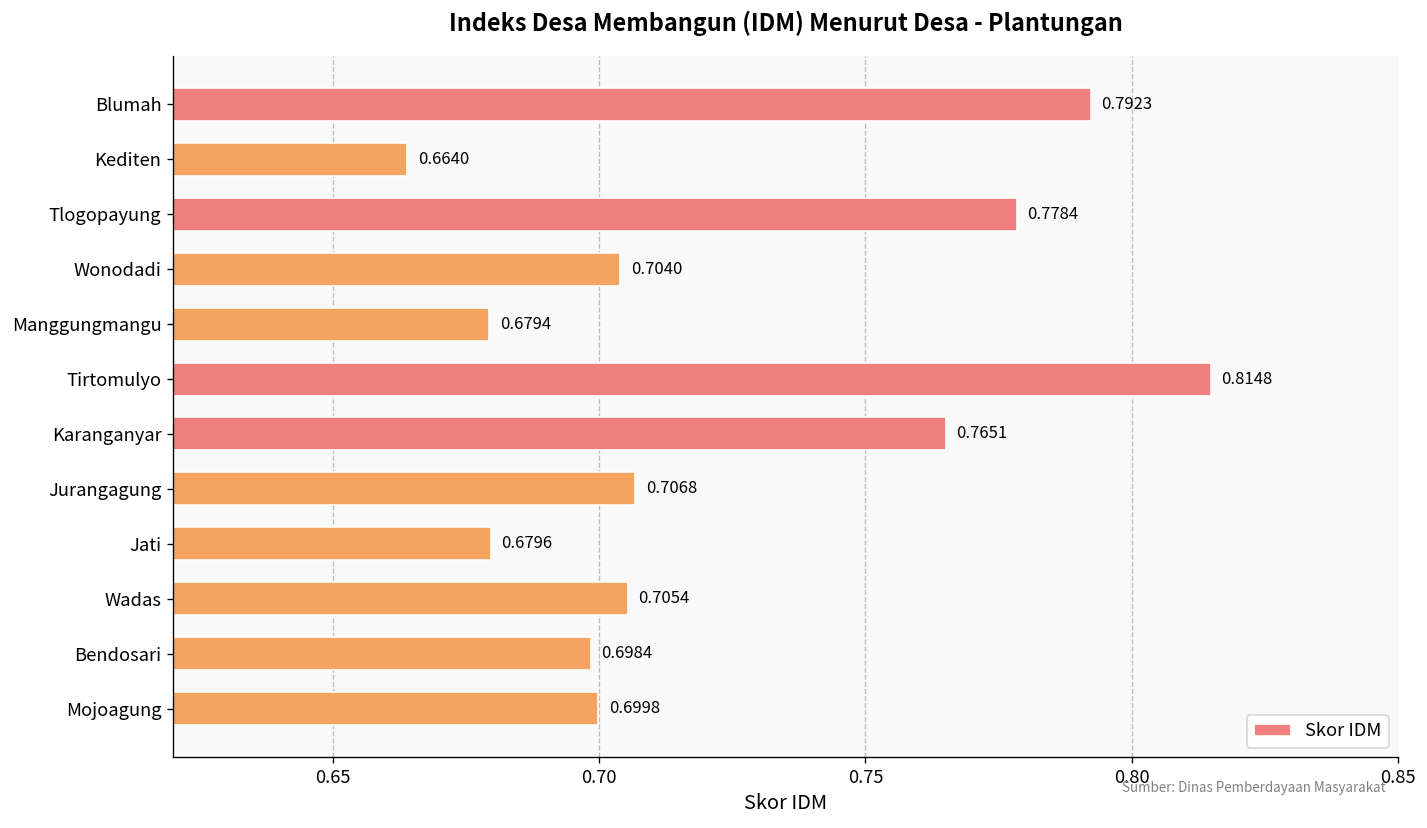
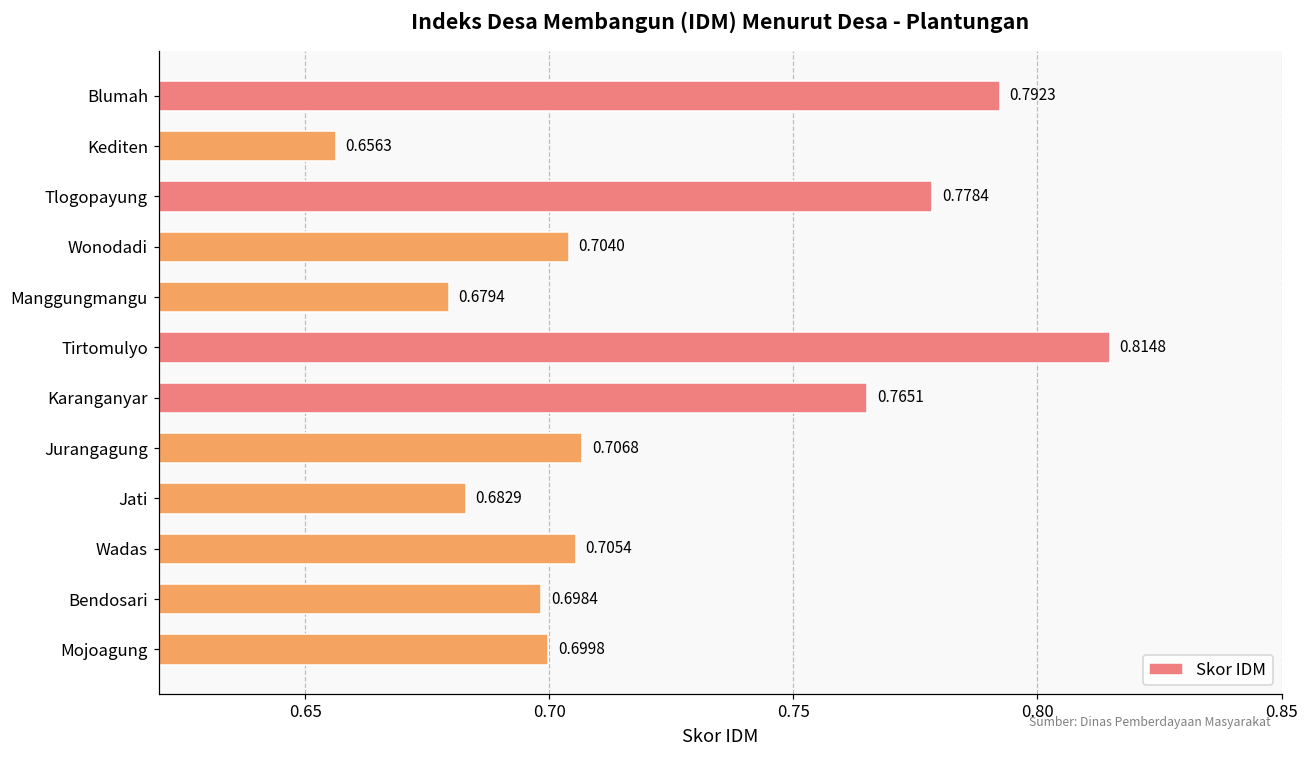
  {
    "Blumah": 0.7923,
-   "Kediten": 0.6640,
+   "Kediten": 0.6563,
    "Tlogopayung": 0.7784,
    "Wonodadi": 0.7040,
    "Manggungmangu": 0.6794,
    "Tirtomulyo": 0.8148,
    "Karanganyar": 0.7651,
    "Jurangagung": 0.7068,
-   "Jati": 0.6796,
+   "Jati": 0.6829,
    "Wadas": 0.7054,
    "Bendosari": 0.6984,
    "Mojoagung": 0.6998
  }
